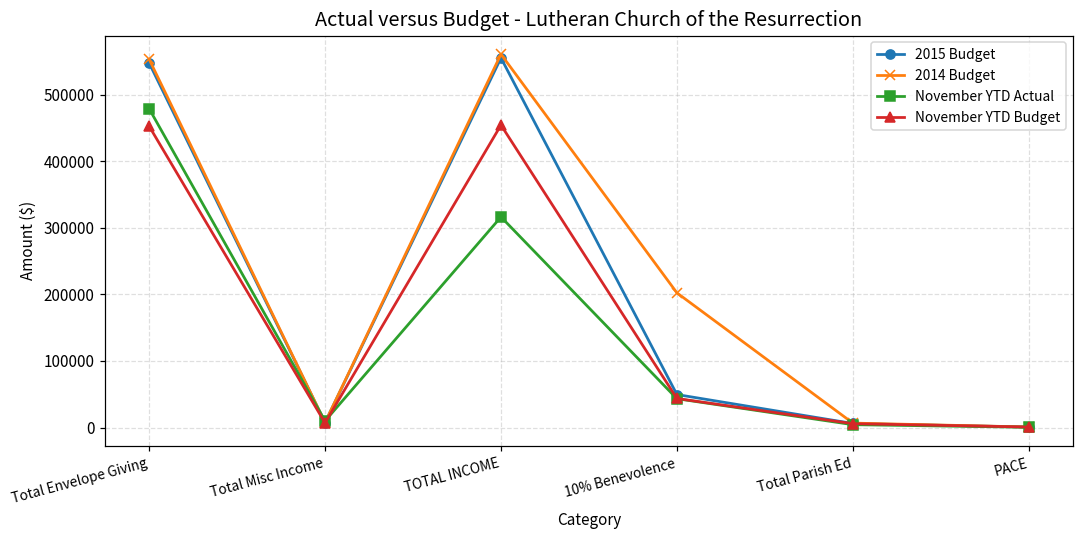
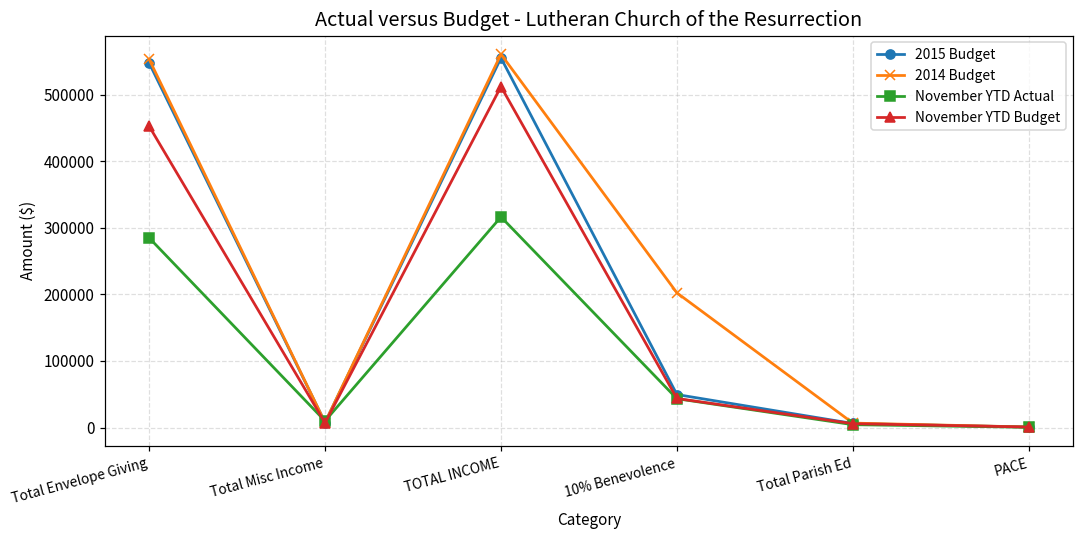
  {
    "2015 Budget": {
      "Total Envelope Giving": 550000,
      "TOTAL INCOME": 560000,
      "10% Benevolence": 50000
    },
    "2014 Budget": {
      "Total Envelope Giving": 550000,
      "TOTAL INCOME": 560000,
      "10% Benevolence": 200000
    },
    "November YTD Actual": {
-     "Total Envelope Giving": 480000,
+     "Total Envelope Giving": 290000,
      "TOTAL INCOME": 320000
    },
    "November YTD Budget": {
      "Total Envelope Giving": 450000,
-     "TOTAL INCOME": 450000
+     "TOTAL INCOME": 510000
    }
  }
